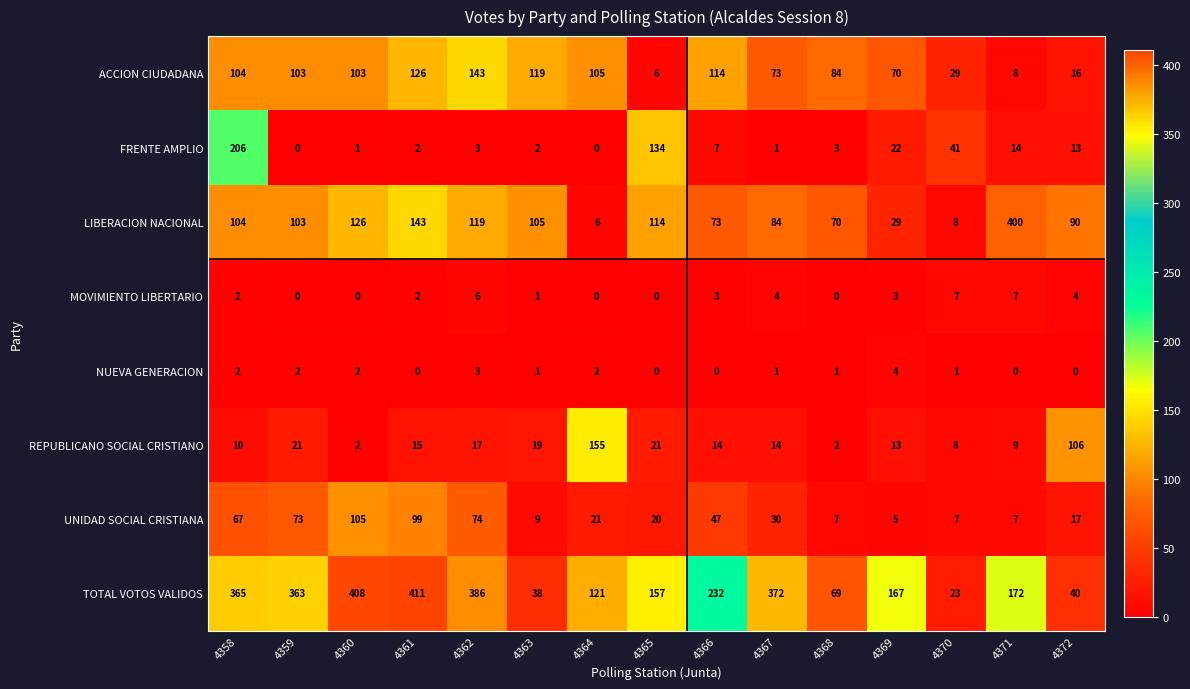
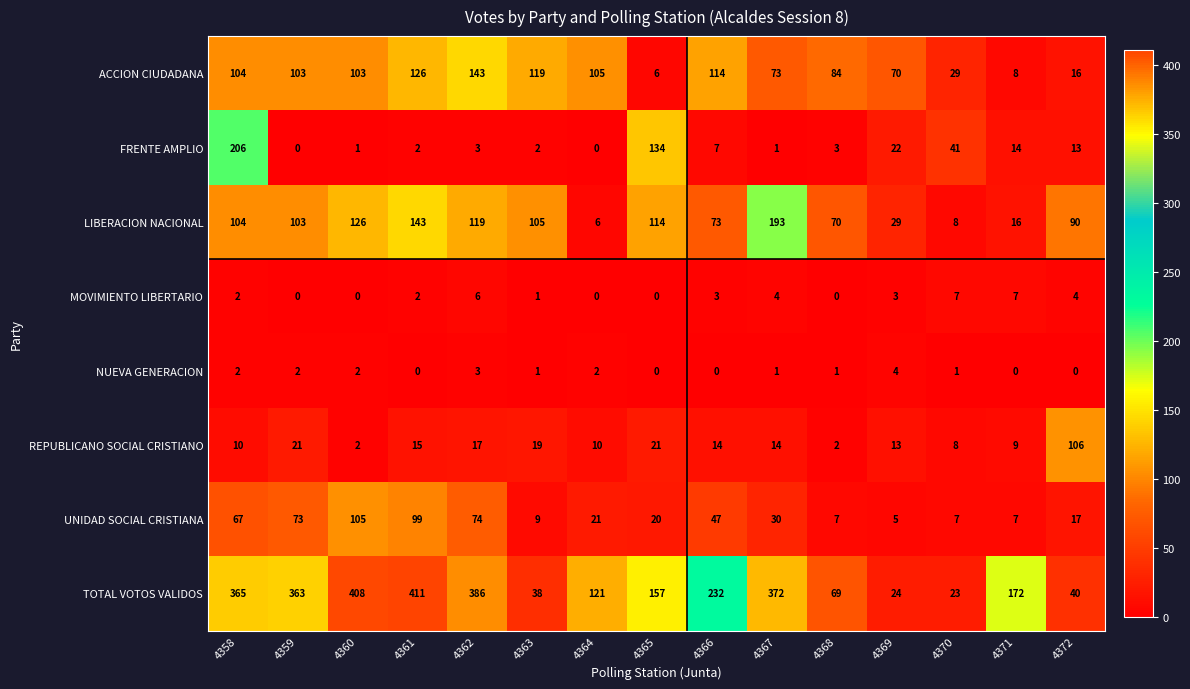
  {
    "ACCION CIUDADANA": {
      "4358": 104,
      "4359": 103,
      "4360": 103,
      "4361": 126,
      "4362": 143,
      "4363": 119,
      "4364": 105,
      "4365": 6,
      "4366": 114,
      "4367": 73,
      "4368": 84,
      "4369": 70,
      "4370": 29,
      "4371": 8,
      "4372": 16
    },
    "FRENTE AMPLIO": {
      "4358": 206,
      "4359": 0,
      "4360": 1,
      "4361": 2,
      "4362": 3,
      "4363": 2,
      "4364": 0,
      "4365": 134,
      "4366": 7,
      "4367": 1,
      "4368": 3,
      "4369": 22,
      "4370": 41,
      "4371": 14,
      "4372": 13
    },
    "LIBERACION NACIONAL": {
      "4358": 104,
      "4359": 103,
      "4360": 126,
      "4361": 143,
      "4362": 119,
      "4363": 105,
      "4364": 6,
      "4365": 114,
      "4366": 73,
-     "4367": 84,
+     "4367": 193,
      "4368": 70,
      "4369": 29,
      "4370": 8,
-     "4371": 400,
+     "4371": 16,
      "4372": 90
    },
    "MOVIMIENTO LIBERTARIO": {
      "4358": 2,
      "4359": 0,
      "4360": 0,
      "4361": 2,
      "4362": 6,
      "4363": 1,
      "4364": 0,
      "4365": 0,
      "4366": 3,
      "4367": 4,
      "4368": 0,
      "4369": 3,
      "4370": 7,
      "4371": 7,
      "4372": 4
    },
    "NUEVA GENERACION": {
      "4358": 2,
      "4359": 2,
      "4360": 2,
      "4361": 0,
      "4362": 3,
      "4363": 1,
      "4364": 2,
      "4365": 0,
      "4366": 0,
      "4367": 1,
      "4368": 1,
      "4369": 4,
      "4370": 1,
      "4371": 0,
      "4372": 0
    },
    "REPUBLICANO SOCIAL CRISTIANO": {
      "4358": 10,
      "4359": 21,
      "4360": 2,
      "4361": 15,
      "4362": 17,
      "4363": 19,
-     "4364": 155,
+     "4364": 10,
      "4365": 21,
      "4366": 14,
      "4367": 14,
      "4368": 2,
      "4369": 13,
      "4370": 8,
      "4371": 9,
      "4372": 106
    },
    "UNIDAD SOCIAL CRISTIANA": {
      "4358": 67,
      "4359": 73,
      "4360": 105,
      "4361": 99,
      "4362": 74,
      "4363": 9,
      "4364": 21,
      "4365": 20,
      "4366": 47,
      "4367": 30,
      "4368": 7,
      "4369": 5,
      "4370": 7,
      "4371": 7,
      "4372": 17
    },
    "TOTAL VOTOS VALIDOS": {
      "4358": 365,
      "4359": 363,
      "4360": 408,
      "4361": 411,
      "4362": 386,
      "4363": 38,
      "4364": 121,
      "4365": 157,
      "4366": 232,
      "4367": 372,
      "4368": 69,
-     "4369": 167,
+     "4369": 24,
      "4370": 23,
      "4371": 172,
      "4372": 40
    }
  }
